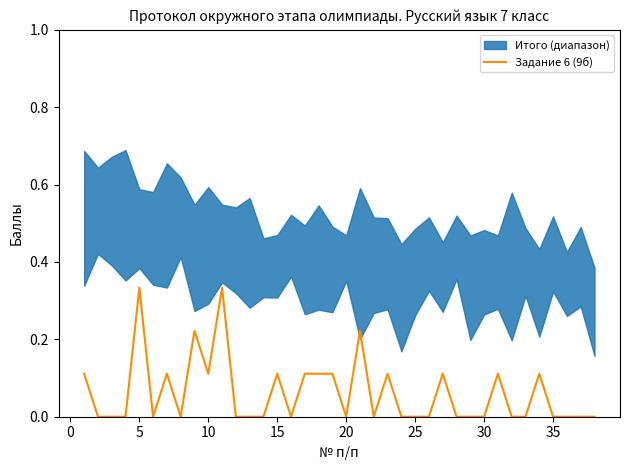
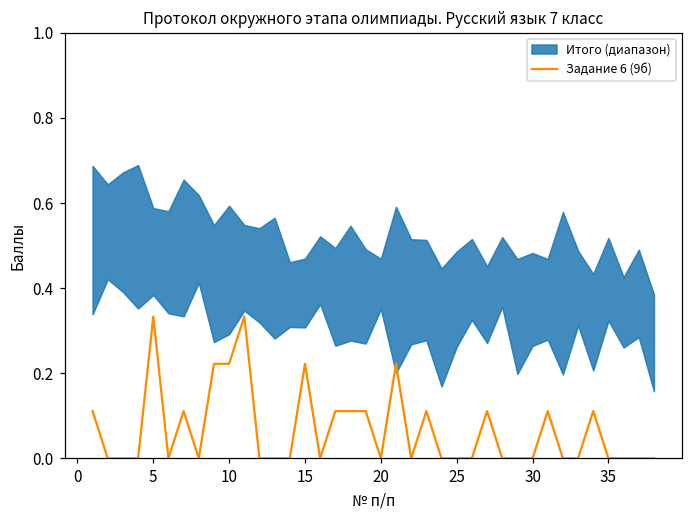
  {
    "Задание 6 (9б)": {
      "5": 0.33,
-     "10": 0.11,
-     "15": 0.11,
+     "10": 0.22,
+     "15": 0.22,
      "20": 0.00,
      "25": 0.00,
      "30": 0.00,
      "35": 0.00
    }
  }
